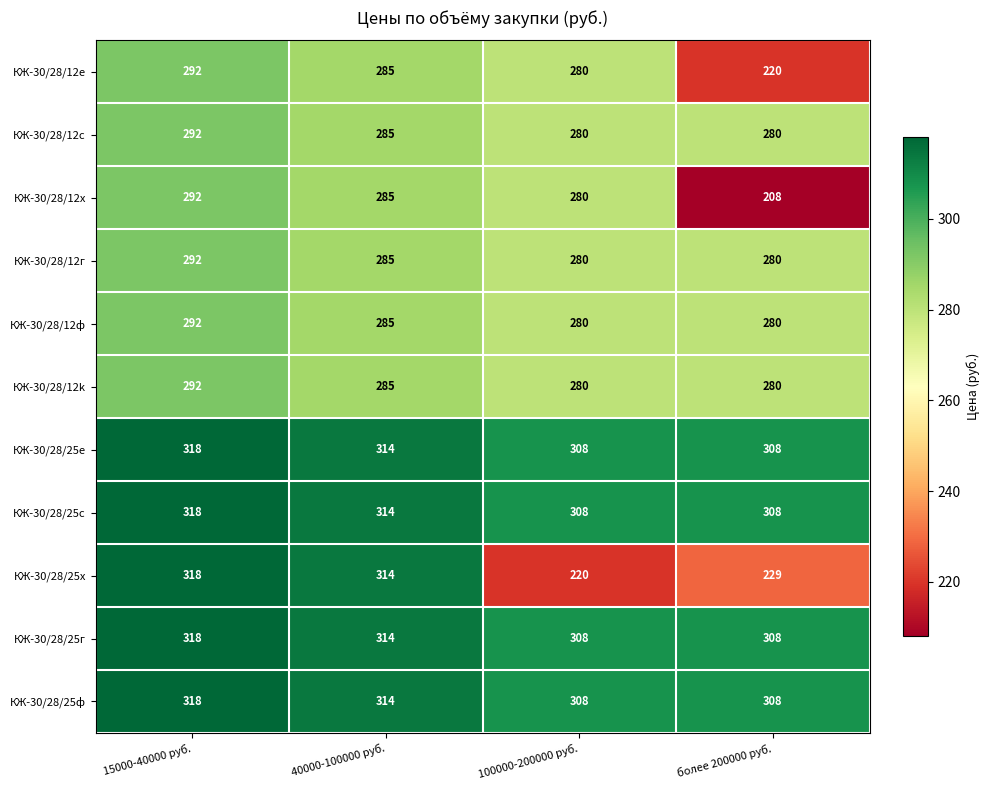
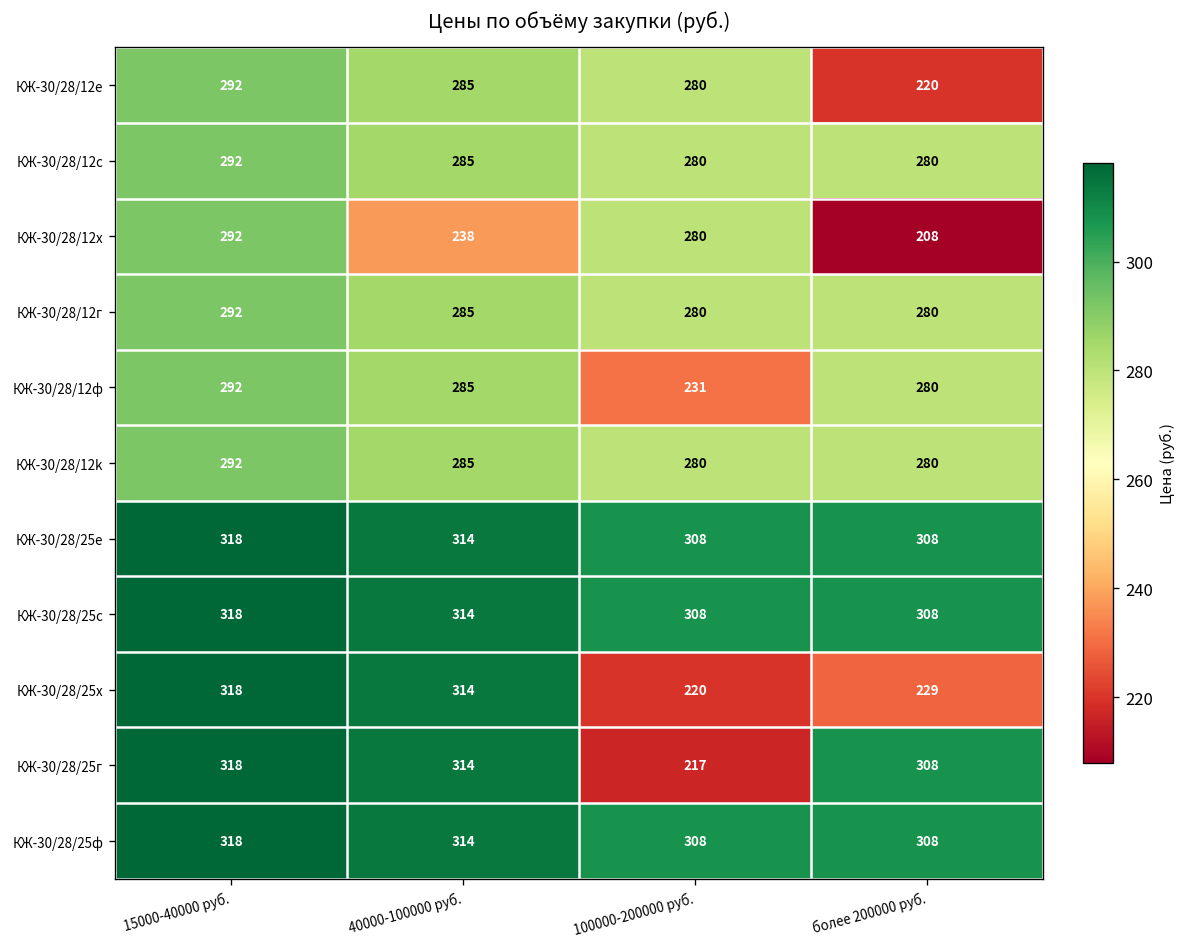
  {
    "КЖ-30/28/12e": {
      "15000-40000 руб.": 292,
      "40000-100000 руб.": 285,
      "100000-200000 руб.": 280,
      "более 200000 руб.": 220
    },
    "КЖ-30/28/12c": {
      "15000-40000 руб.": 292,
      "40000-100000 руб.": 285,
      "100000-200000 руб.": 280,
      "более 200000 руб.": 280
    },
    "КЖ-30/28/12x": {
      "15000-40000 руб.": 292,
-     "40000-100000 руб.": 285,
+     "40000-100000 руб.": 238,
      "100000-200000 руб.": 280,
      "более 200000 руб.": 208
    },
    "КЖ-30/28/12г": {
      "15000-40000 руб.": 292,
      "40000-100000 руб.": 285,
      "100000-200000 руб.": 280,
      "более 200000 руб.": 280
    },
    "КЖ-30/28/12ф": {
      "15000-40000 руб.": 292,
      "40000-100000 руб.": 285,
-     "100000-200000 руб.": 280,
+     "100000-200000 руб.": 231,
      "более 200000 руб.": 280
    },
    "КЖ-30/28/12k": {
      "15000-40000 руб.": 292,
      "40000-100000 руб.": 285,
      "100000-200000 руб.": 280,
      "более 200000 руб.": 280
    },
    "КЖ-30/28/25е": {
      "15000-40000 руб.": 318,
      "40000-100000 руб.": 314,
      "100000-200000 руб.": 308,
      "более 200000 руб.": 308
    },
    "КЖ-30/28/25с": {
      "15000-40000 руб.": 318,
      "40000-100000 руб.": 314,
      "100000-200000 руб.": 308,
      "более 200000 руб.": 308
    },
    "КЖ-30/28/25х": {
      "15000-40000 руб.": 318,
      "40000-100000 руб.": 314,
      "100000-200000 руб.": 220,
      "более 200000 руб.": 229
    },
    "КЖ-30/28/25г": {
      "15000-40000 руб.": 318,
      "40000-100000 руб.": 314,
-     "100000-200000 руб.": 308,
+     "100000-200000 руб.": 217,
      "более 200000 руб.": 308
    },
    "КЖ-30/28/25ф": {
      "15000-40000 руб.": 318,
      "40000-100000 руб.": 314,
      "100000-200000 руб.": 308,
      "более 200000 руб.": 308
    }
  }
